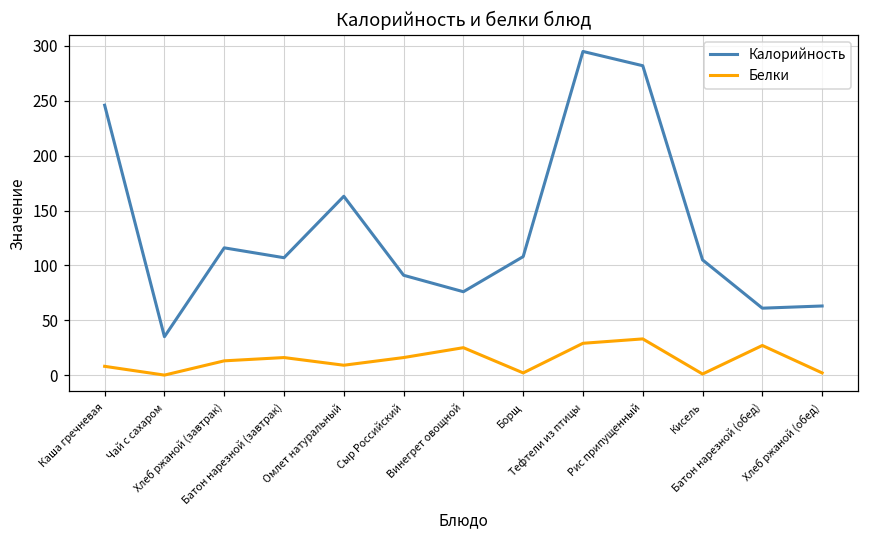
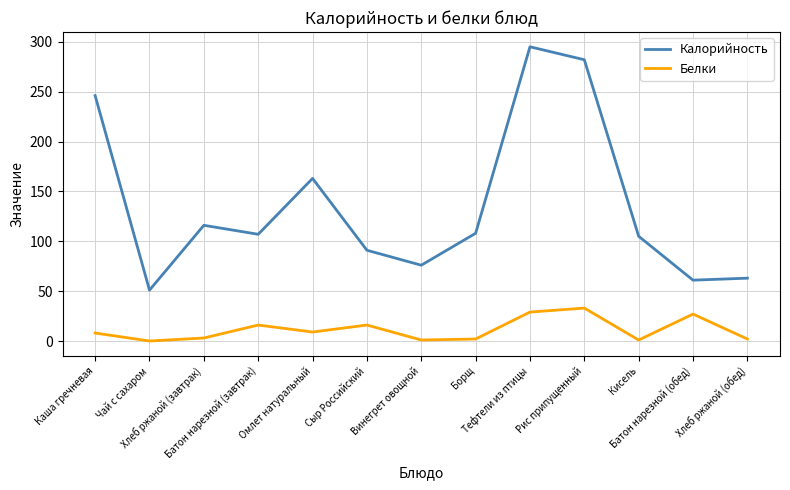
  {
    "Калорийность": {
      "Каша гречневая": 250,
-     "Чай с сахаром": 40,
+     "Чай с сахаром": 50,
      "Хлеб ржаной (завтрак)": 120,
      "Батон нарезной (завтрак)": 110,
      "Омлет натуральный": 160,
      "Сыр Российский": 90,
      "Винегрет овощной": 80,
      "Борщ": 110,
      "Тефтели из птицы": 300,
      "Рис припущенный": 280,
      "Кисель": 110,
      "Батон нарезной (обед)": 60,
      "Хлеб ржаной (обед)": 60
    },
    "Белки": {
      "Каша гречневая": 10,
      "Чай с сахаром": 0,
-     "Хлеб ржаной (завтрак)": 10,
+     "Хлеб ржаной (завтрак)": 0,
      "Батон нарезной (завтрак)": 20,
      "Омлет натуральный": 10,
      "Сыр Российский": 20,
-     "Винегрет овощной": 30,
+     "Винегрет овощной": 0,
      "Борщ": 0,
      "Тефтели из птицы": 30,
      "Рис припущенный": 30,
      "Кисель": 0,
      "Батон нарезной (обед)": 30,
      "Хлеб ржаной (обед)": 0
    }
  }
